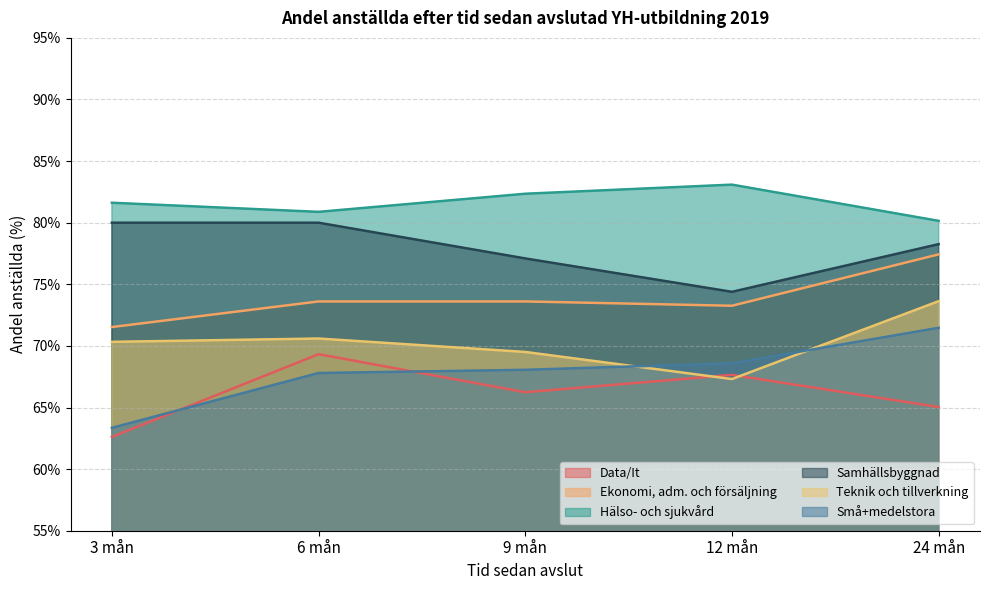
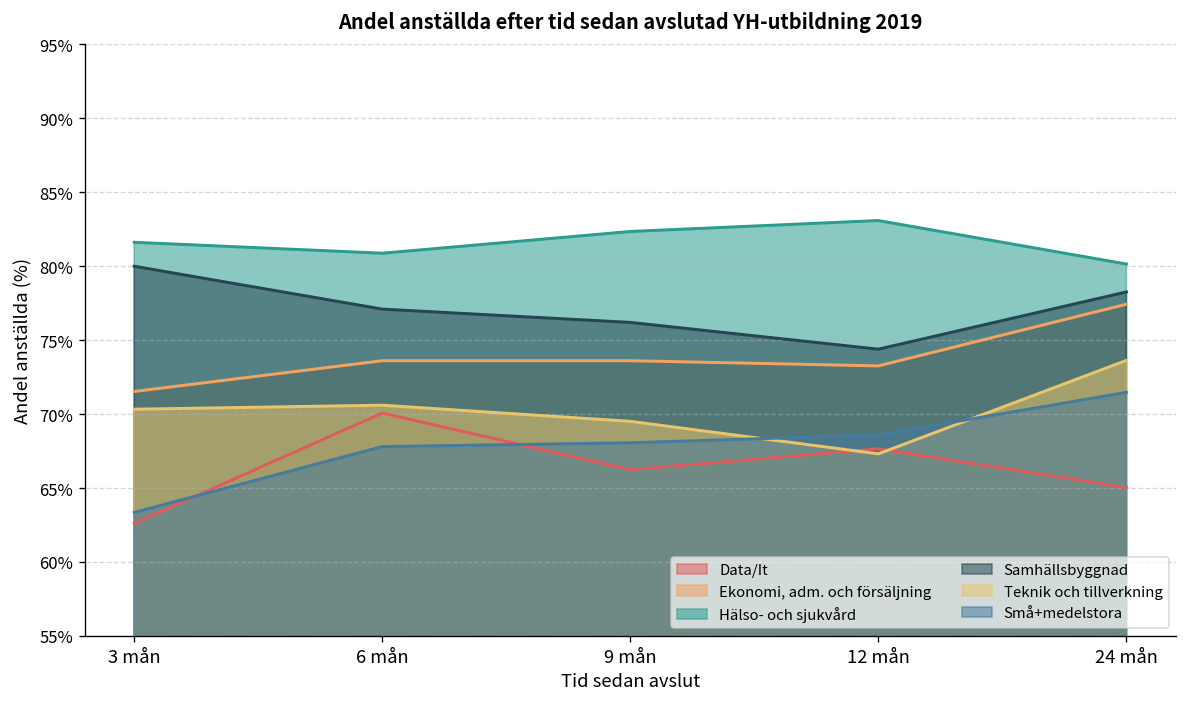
  {
    "Data/It": {
      "3 mån": "62.6%",
-     "6 mån": "69.3%",
+     "6 mån": "70.1%",
      "9 mån": "66.2%",
      "12 mån": "67.7%",
      "24 mån": "65.0%"
    },
    "Samhällsbyggnad": {
      "3 mån": "80.0%",
-     "6 mån": "80.0%",
-     "9 mån": "77.1%",
+     "6 mån": "77.1%",
+     "9 mån": "76.2%",
      "12 mån": "74.4%",
      "24 mån": "78.3%"
    }
  }
